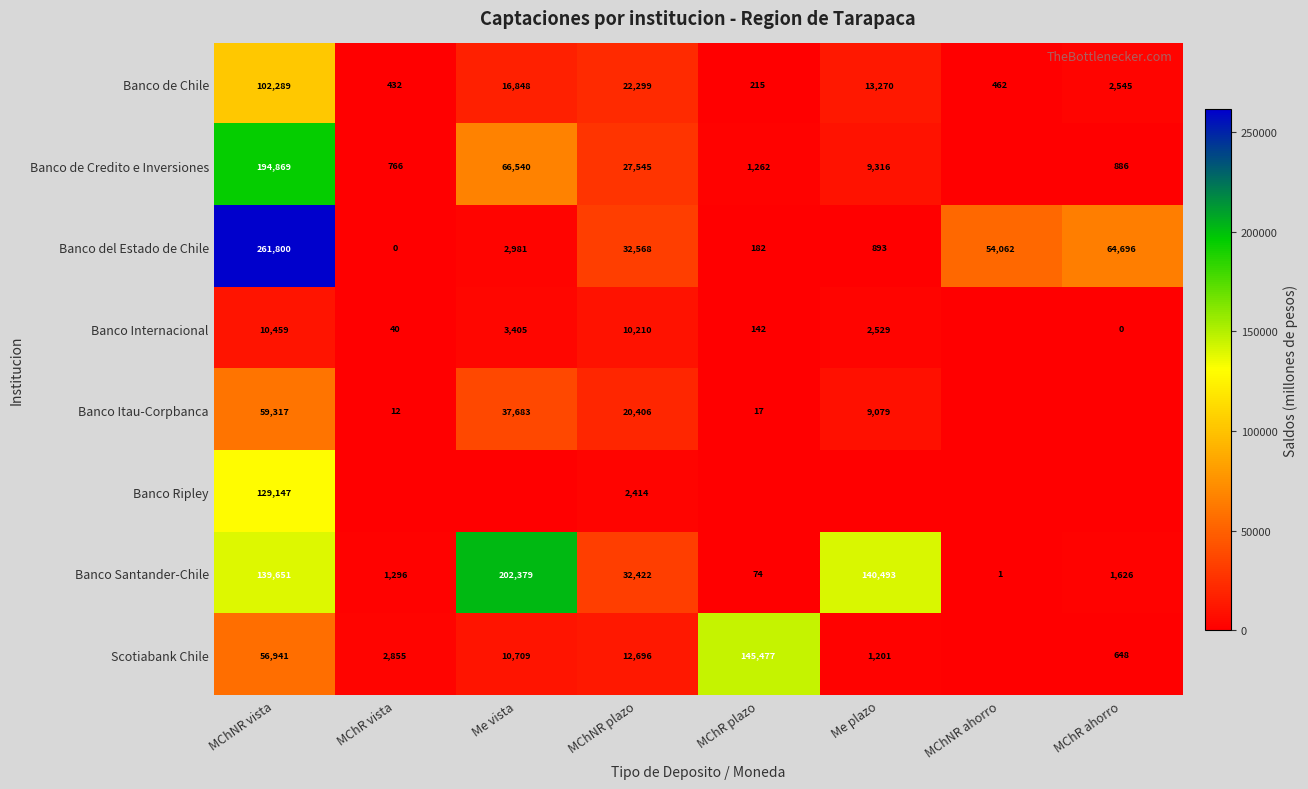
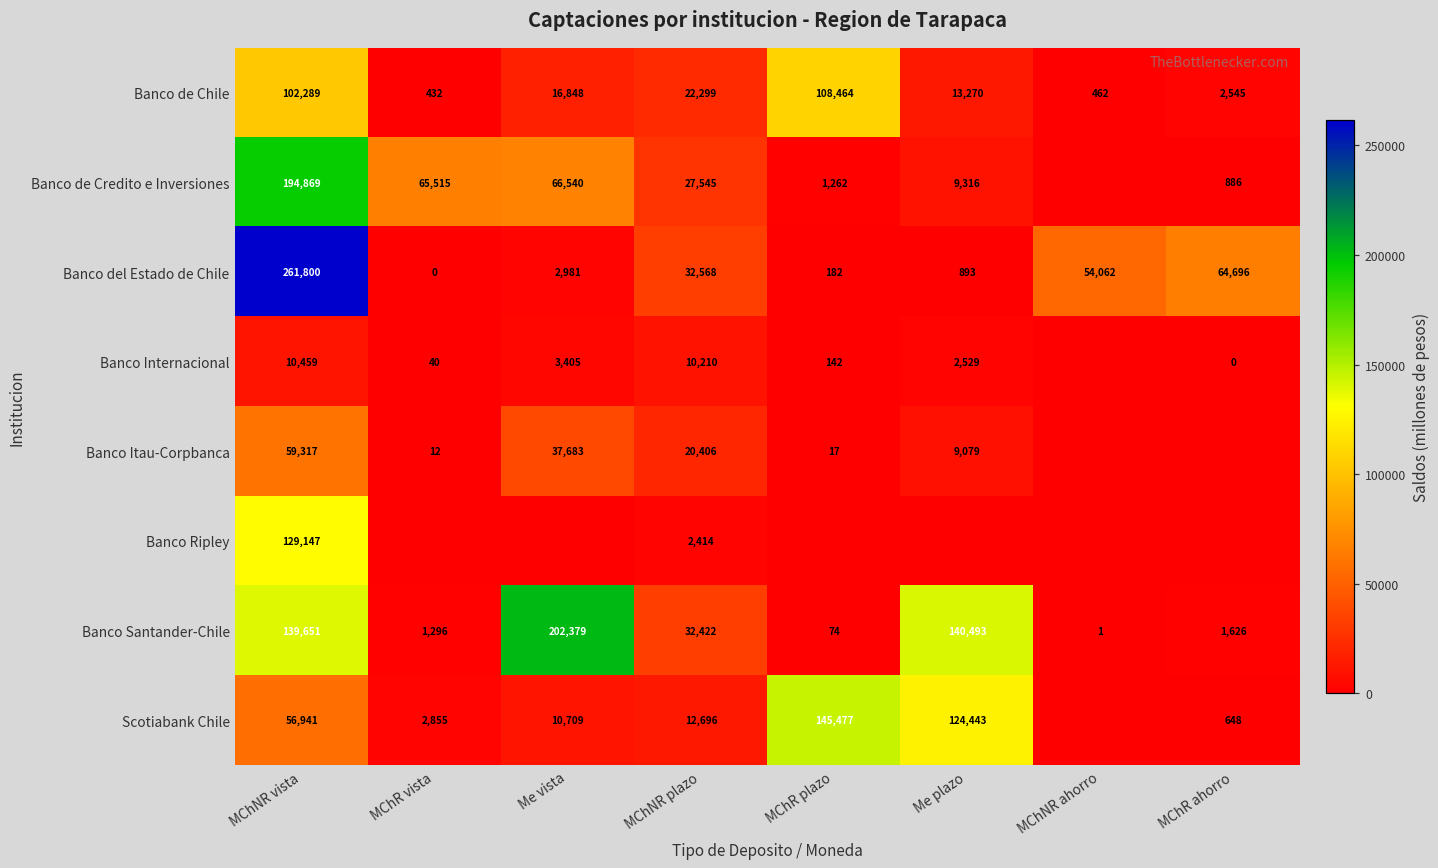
  {
    "Banco de Chile": {
      "MChNR vista": "102,289",
      "MChR vista": "432",
      "Me vista": "16,848",
      "MChNR plazo": "22,299",
-     "MChR plazo": "215",
+     "MChR plazo": "108,464",
      "Me plazo": "13,270",
      "MChNR ahorro": "462"
    },
    "Banco de Credito e Inversiones": {
      "MChNR vista": "194,869",
-     "MChR vista": "766",
+     "MChR vista": "65,515",
      "Me vista": "66,540",
      "MChNR plazo": "27,545",
      "MChR plazo": "1,262",
      "Me plazo": "9,316",
      "MChR ahorro": "886"
    },
    "Banco del Estado de Chile": {
      "MChNR vista": "261,800",
      "MChR vista": "0",
      "Me vista": "2,981",
      "MChNR plazo": "32,568",
      "MChR plazo": "182",
      "Me plazo": "893",
      "MChNR ahorro": "54,062",
      "MChR ahorro": "64,696"
    },
    "Banco Internacional": {
      "MChNR vista": "10,459",
      "MChR vista": "40",
      "Me vista": "3,405",
      "MChNR plazo": "10,210",
      "MChR plazo": "142",
      "Me plazo": "2,529",
      "MChR ahorro": "0"
    },
    "Banco Itau-Corpbanca": {
      "MChNR vista": "59,317",
      "MChR vista": "12",
      "Me vista": "37,683",
      "MChNR plazo": "20,406",
      "MChR plazo": "17",
      "Me plazo": "9,079"
    },
    "Banco Ripley": {
      "MChNR vista": "129,147",
      "MChNR plazo": "2,414"
    },
    "Banco Santander-Chile": {
      "MChNR vista": "139,651",
      "MChR vista": "1,296",
      "Me vista": "202,379",
      "MChNR plazo": "32,422",
      "MChR plazo": "74",
      "Me plazo": "140,493",
      "MChNR ahorro": "1",
      "MChR ahorro": "1,626"
    },
    "Scotiabank Chile": {
      "MChNR vista": "56,941",
      "MChR vista": "2,855",
      "Me vista": "10,709",
      "MChNR plazo": "12,696",
      "MChR plazo": "145,477",
-     "Me plazo": "1,201",
+     "Me plazo": "124,443",
      "MChR ahorro": "648"
    }
  }
